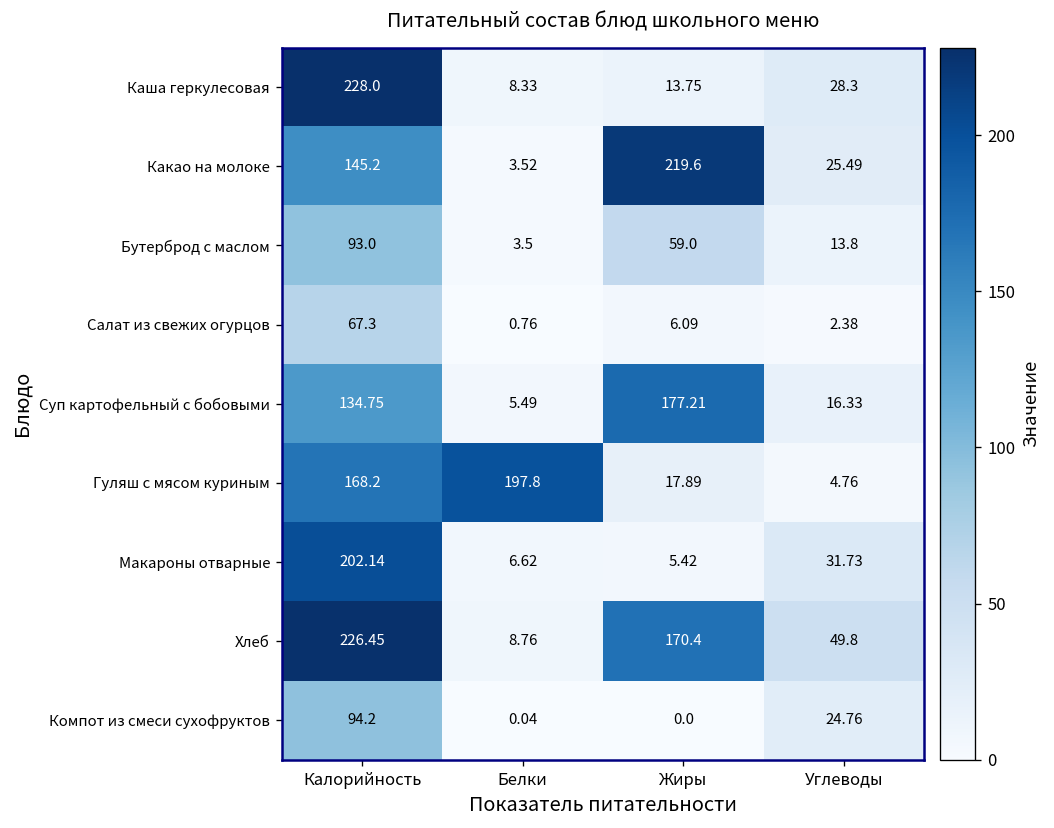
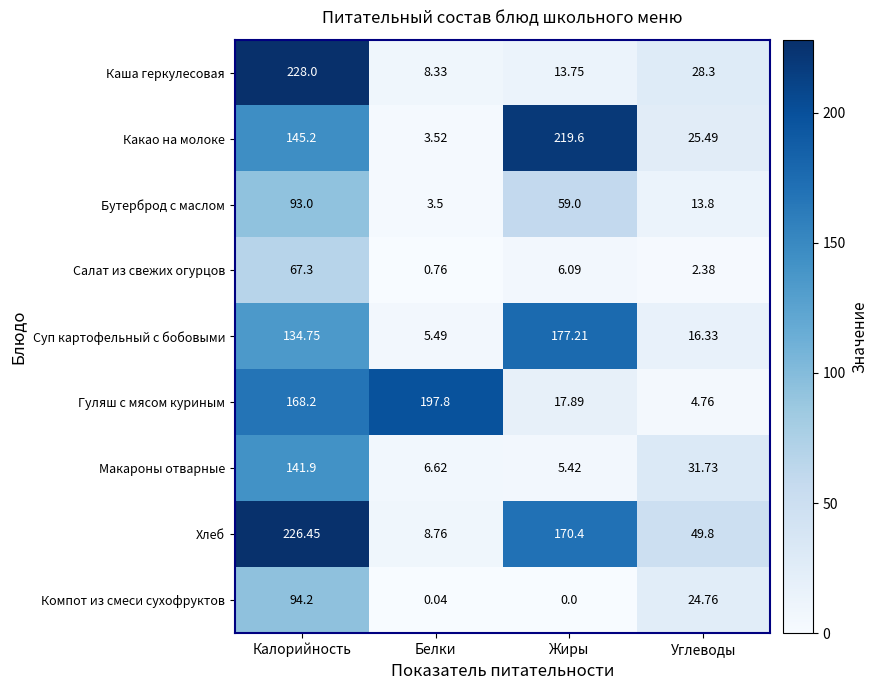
  {
    "Каша геркулесовая": {
      "Калорийность": 228.0,
      "Белки": 8.33,
      "Жиры": 13.75,
      "Углеводы": 28.3
    },
    "Какао на молоке": {
      "Калорийность": 145.2,
      "Белки": 3.52,
      "Жиры": 219.6,
      "Углеводы": 25.49
    },
    "Бутерброд с маслом": {
      "Калорийность": 93.0,
      "Белки": 3.5,
      "Жиры": 59.0,
      "Углеводы": 13.8
    },
    "Салат из свежих огурцов": {
      "Калорийность": 67.3,
      "Белки": 0.76,
      "Жиры": 6.09,
      "Углеводы": 2.38
    },
    "Суп картофельный с бобовыми": {
      "Калорийность": 134.75,
      "Белки": 5.49,
      "Жиры": 177.21,
      "Углеводы": 16.33
    },
    "Гуляш с мясом куриным": {
      "Калорийность": 168.2,
      "Белки": 197.8,
      "Жиры": 17.89,
      "Углеводы": 4.76
    },
    "Макароны отварные": {
-     "Калорийность": 202.14,
+     "Калорийность": 141.9,
      "Белки": 6.62,
      "Жиры": 5.42,
      "Углеводы": 31.73
    },
    "Хлеб": {
      "Калорийность": 226.45,
      "Белки": 8.76,
      "Жиры": 170.4,
      "Углеводы": 49.8
    },
    "Компот из смеси сухофруктов": {
      "Калорийность": 94.2,
      "Белки": 0.04,
      "Жиры": 0.0,
      "Углеводы": 24.76
    }
  }
